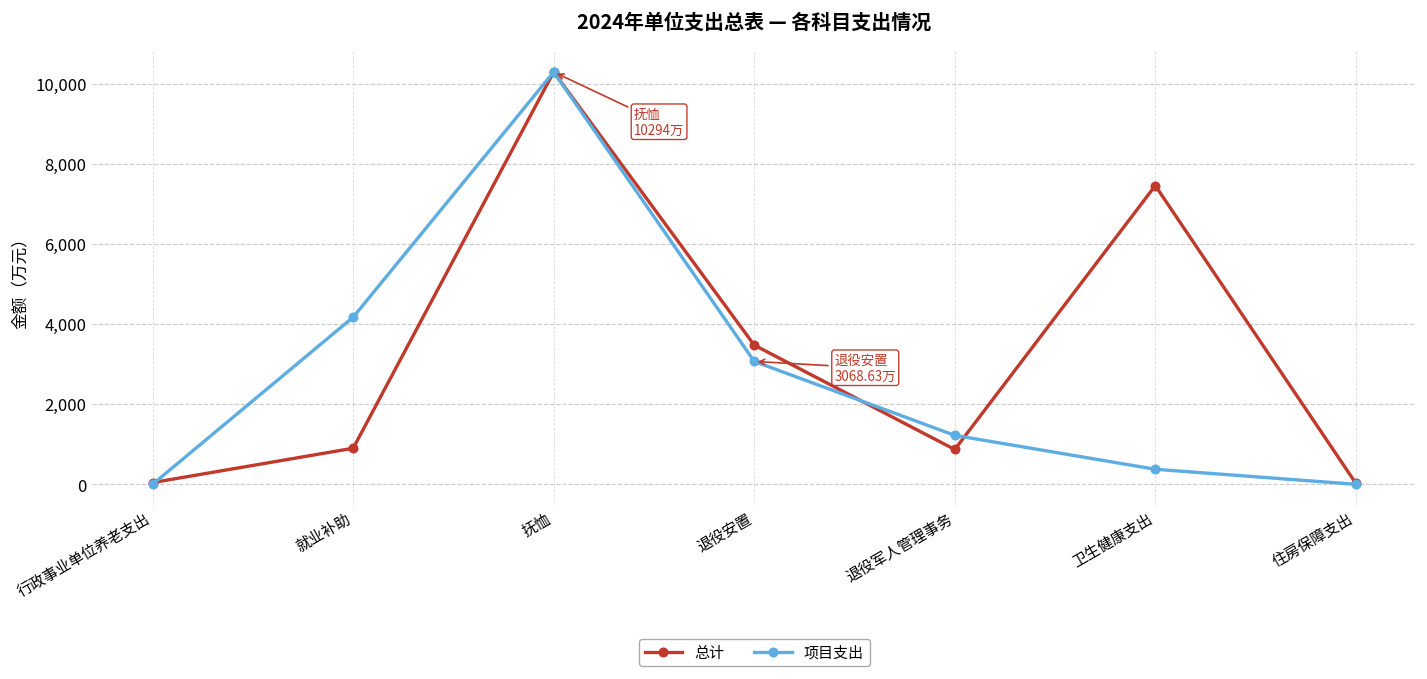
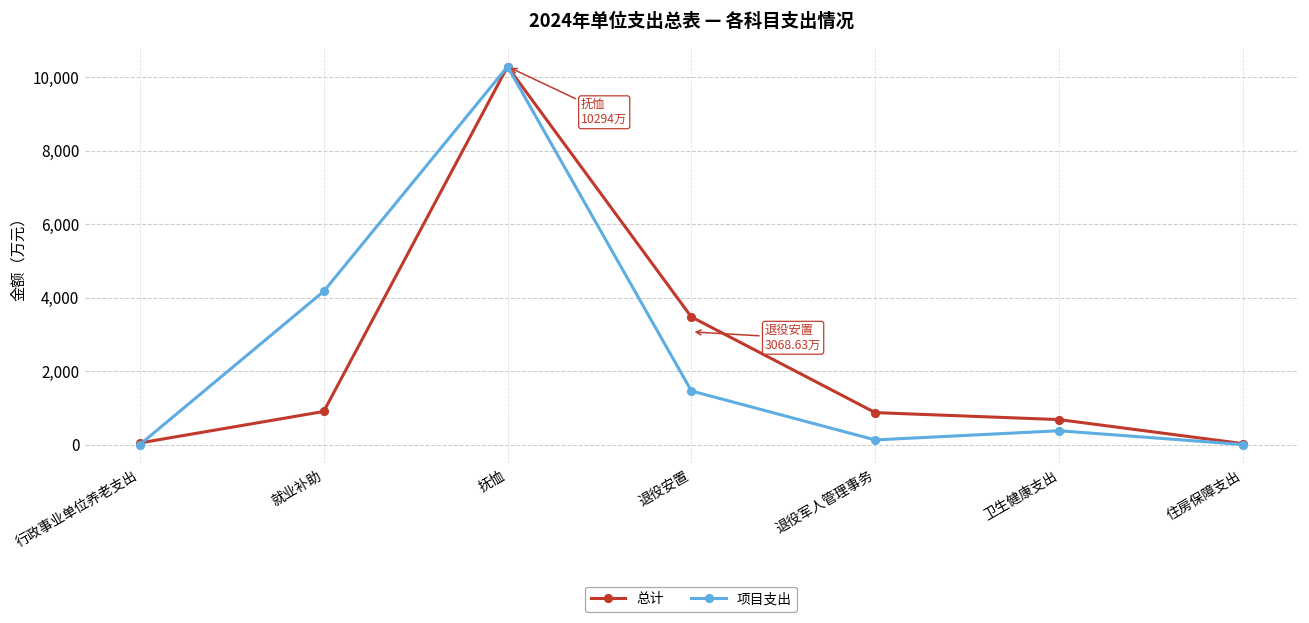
  {
    "总计": {
      "就业补助": "900",
      "退役安置": "3,500",
      "退役军人管理事务": "900",
-     "卫生健康支出": "7,500"
+     "卫生健康支出": "700"
    },
    "项目支出": {
      "就业补助": "4,200",
-     "退役安置": "3,100",
-     "退役军人管理事务": "1,200",
+     "退役安置": "1,500",
+     "退役军人管理事务": "100",
      "卫生健康支出": "400"
    }
  }
